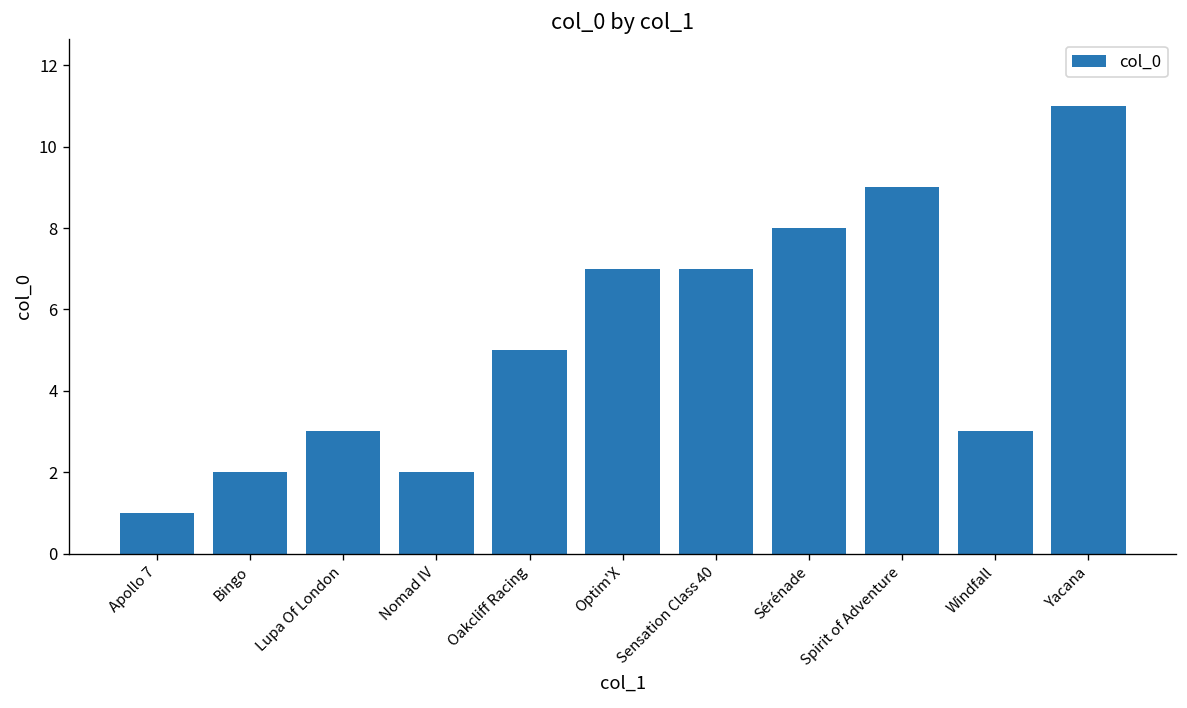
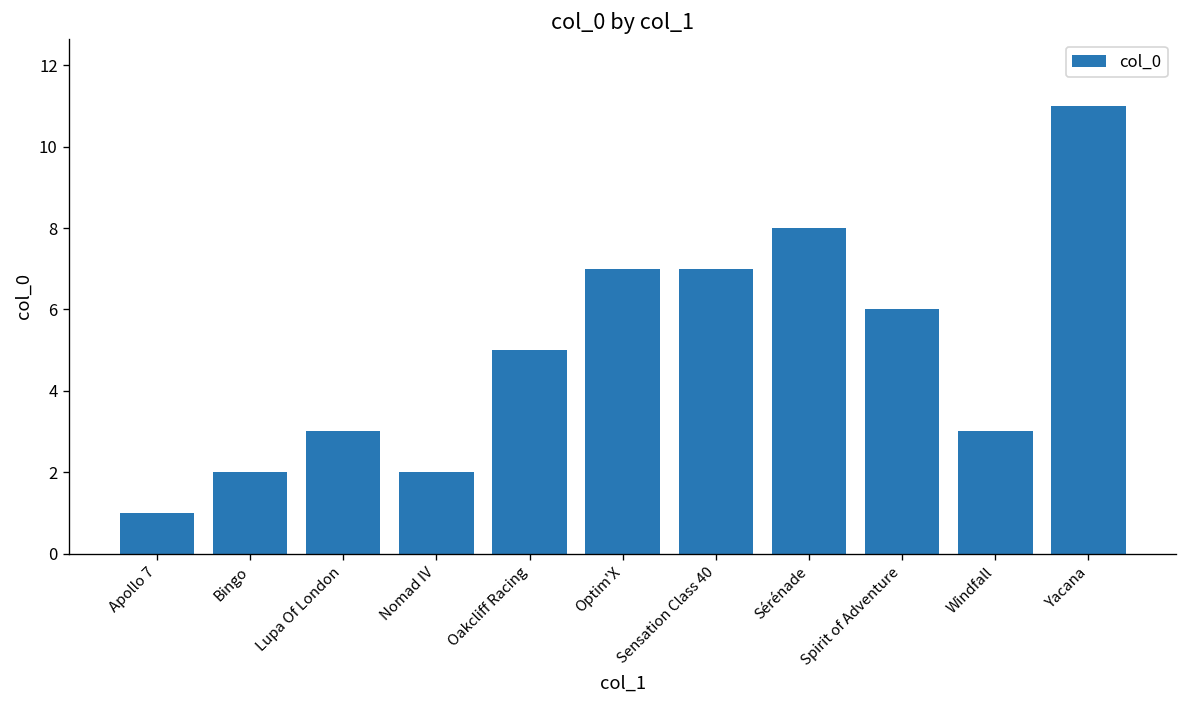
  {
    "Apollo 7": 1,
    "Bingo": 2,
    "Lupa Of London": 3,
    "Nomad IV": 2,
    "Oakcliff Racing": 5,
    "Optim'X": 7,
    "Sensation Class 40": 7,
    "Sérénade": 8,
-   "Spirit of Adventure": 9,
+   "Spirit of Adventure": 6,
    "Windfall": 3,
    "Yacana": 11
  }
